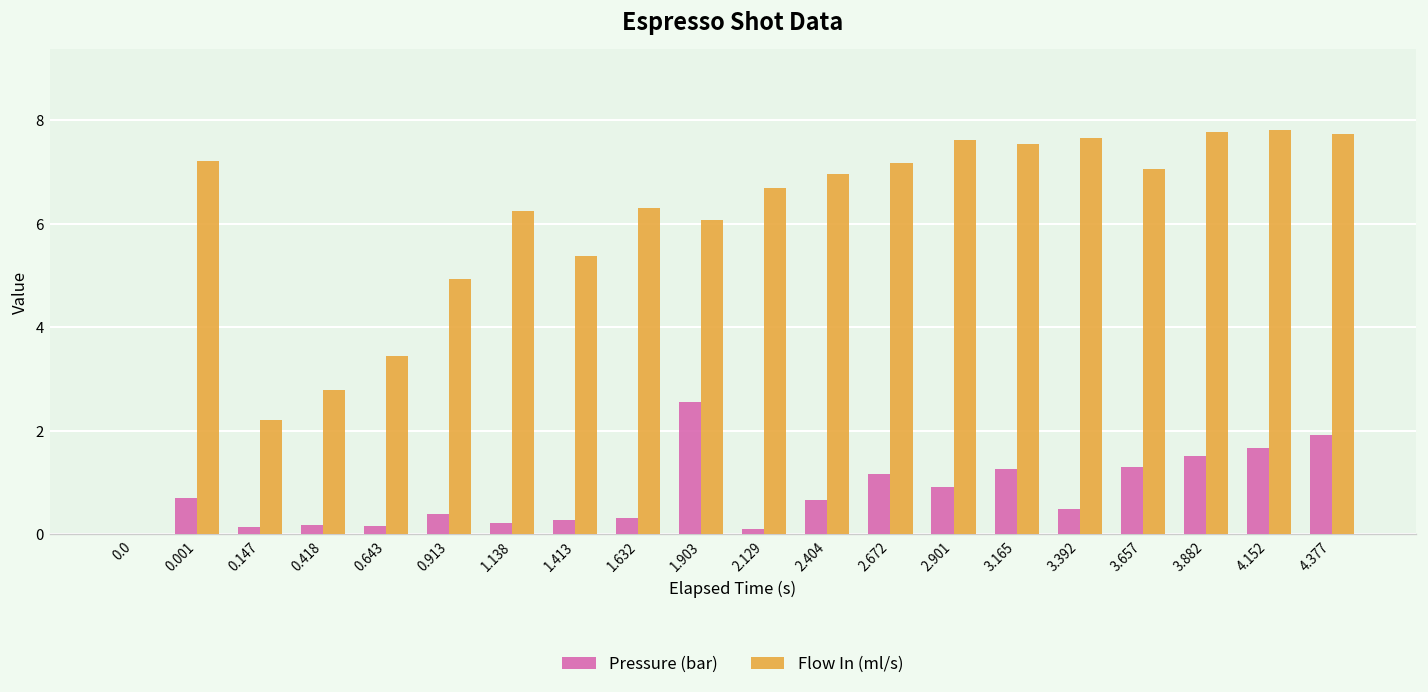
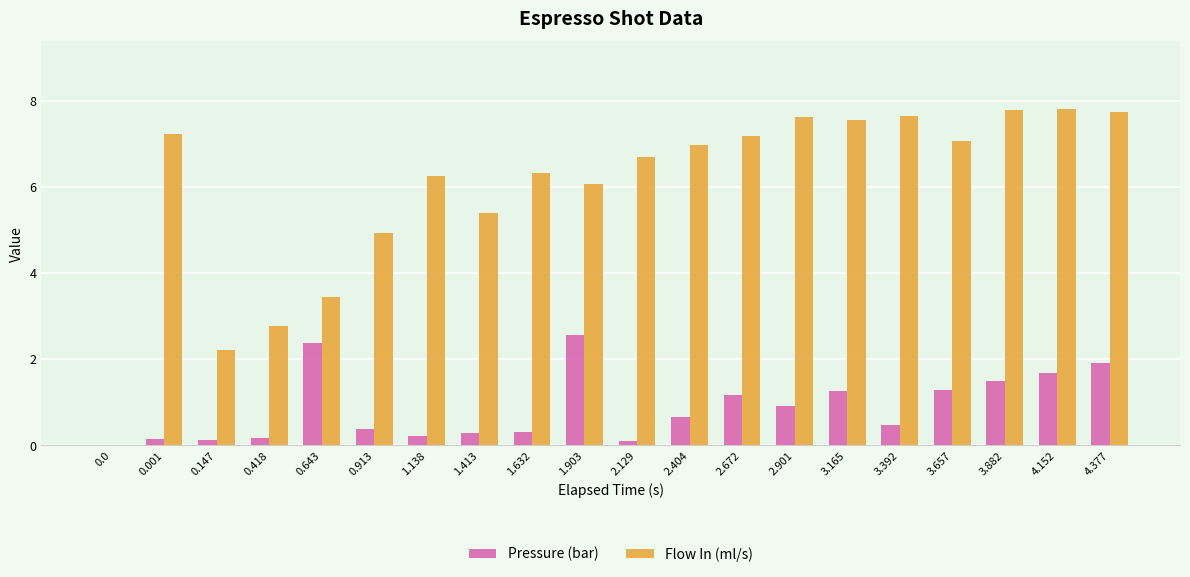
  {
    "Pressure (bar)": {
      "0.0": 0.0,
-     "0.001": 0.7,
+     "0.001": 0.2,
      "0.147": 0.1,
      "0.418": 0.2,
-     "0.643": 0.2,
+     "0.643": 2.4,
      "0.913": 0.4,
      "1.138": 0.2,
      "1.413": 0.3,
      "1.632": 0.3,
      "1.903": 2.6,
      "2.129": 0.1,
      "2.404": 0.7,
      "2.672": 1.2,
      "2.901": 0.9,
      "3.165": 1.3,
      "3.392": 0.5,
      "3.657": 1.3,
      "3.882": 1.5,
      "4.152": 1.7,
      "4.377": 1.9
    },
    "Flow In (ml/s)": {
      "0.0": 0.0,
      "0.001": 7.2,
      "0.147": 2.2,
      "0.418": 2.8,
      "0.643": 3.4,
      "0.913": 4.9,
      "1.138": 6.2,
      "1.413": 5.4,
      "1.632": 6.3,
      "1.903": 6.1,
      "2.129": 6.7,
      "2.404": 7.0,
      "2.672": 7.2,
      "2.901": 7.6,
      "3.165": 7.5,
      "3.392": 7.7,
      "3.657": 7.1,
      "3.882": 7.8,
      "4.152": 7.8,
      "4.377": 7.7
    }
  }
